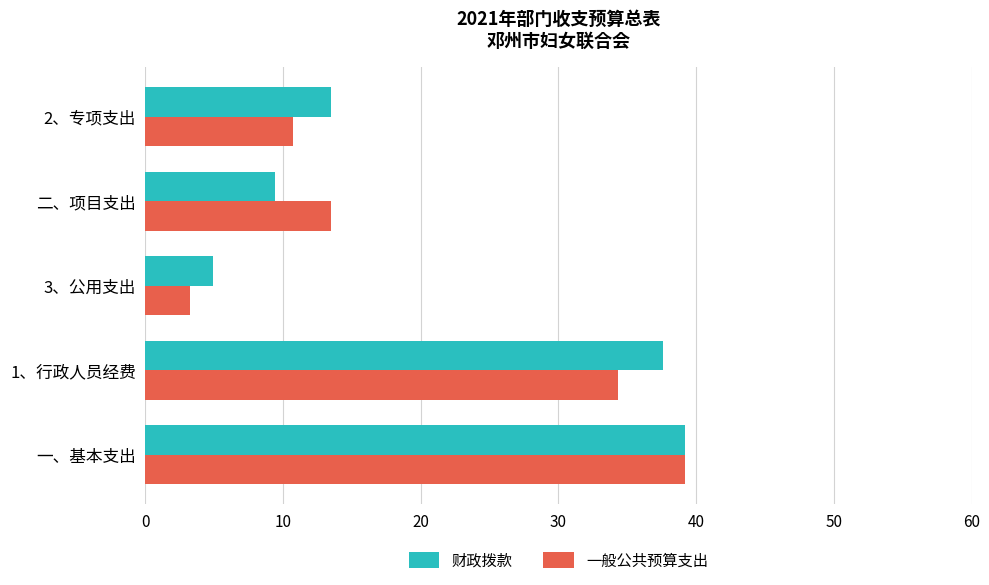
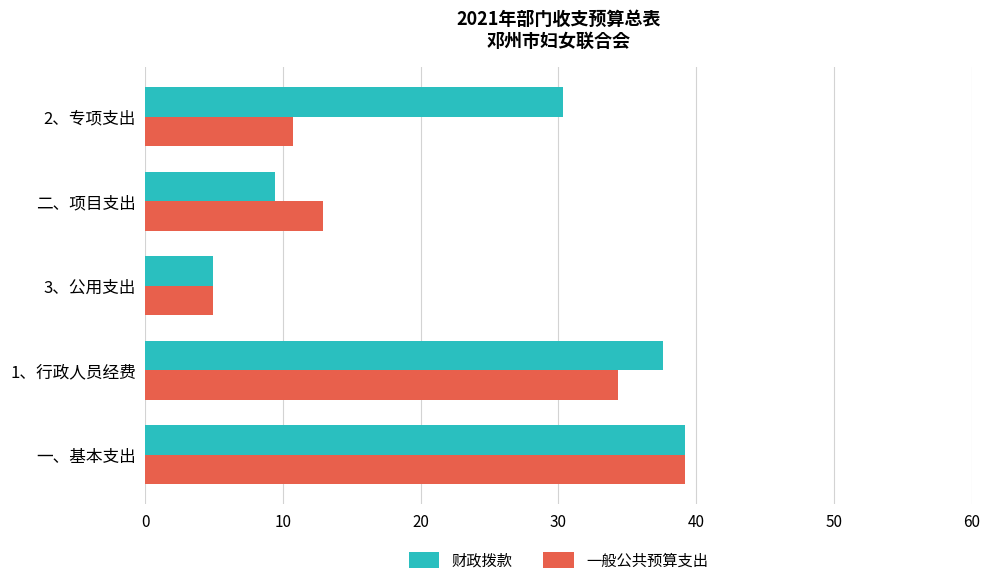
  {
    "财政拨款": {
-     "2、专项支出": 13.5,
+     "2、专项支出": 30.3,
      "二、项目支出": 9.4,
      "3、公用支出": 4.9,
      "1、行政人员经费": 37.6,
      "一、基本支出": 39.2
    },
    "一般公共预算支出": {
      "2、专项支出": 10.7,
-     "二、项目支出": 13.5,
-     "3、公用支出": 3.2,
+     "二、项目支出": 12.9,
+     "3、公用支出": 4.9,
      "1、行政人员经费": 34.3,
      "一、基本支出": 39.2
    }
  }
